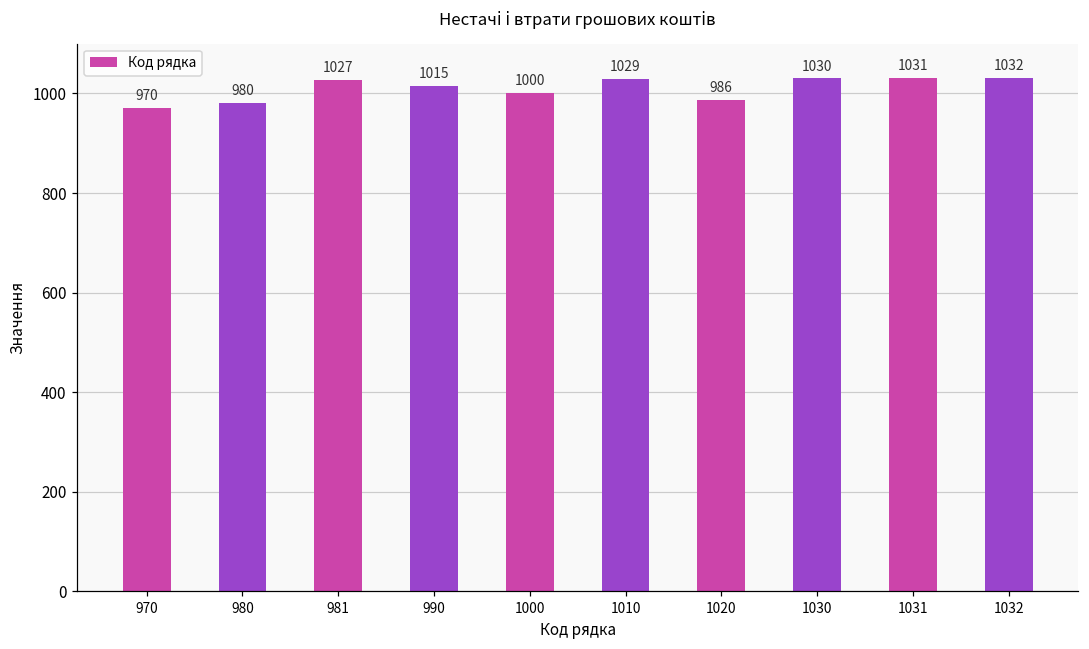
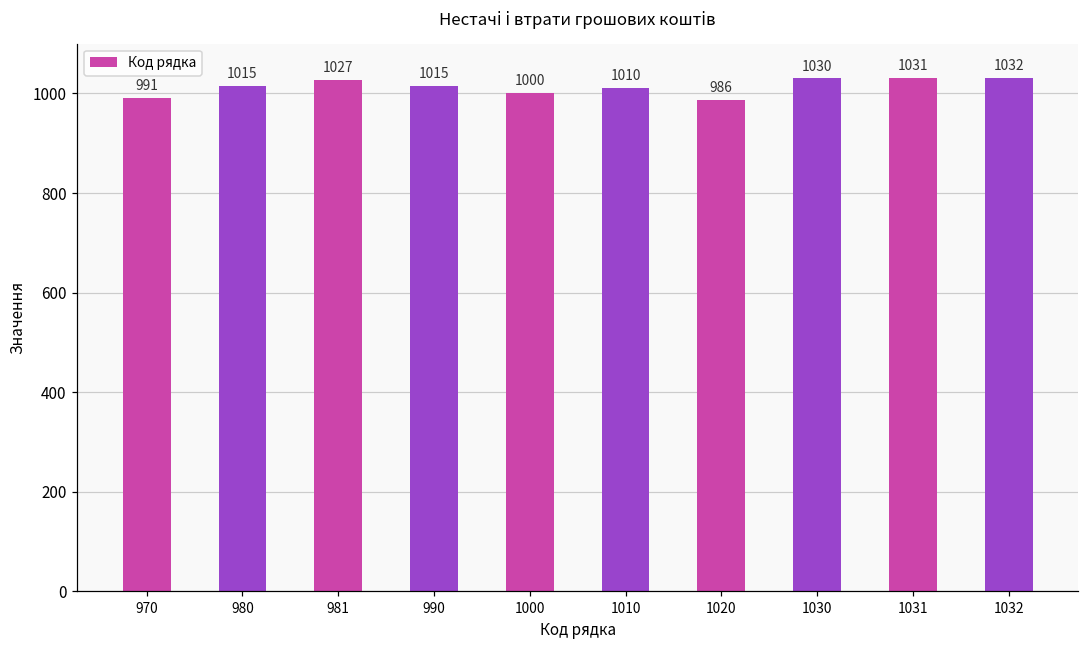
  {
-   "970": 970,
-   "980": 980,
+   "970": 991,
+   "980": 1015,
    "981": 1027,
    "990": 1015,
    "1000": 1000,
-   "1010": 1029,
+   "1010": 1010,
    "1020": 986,
    "1030": 1030,
    "1031": 1031,
    "1032": 1032
  }
